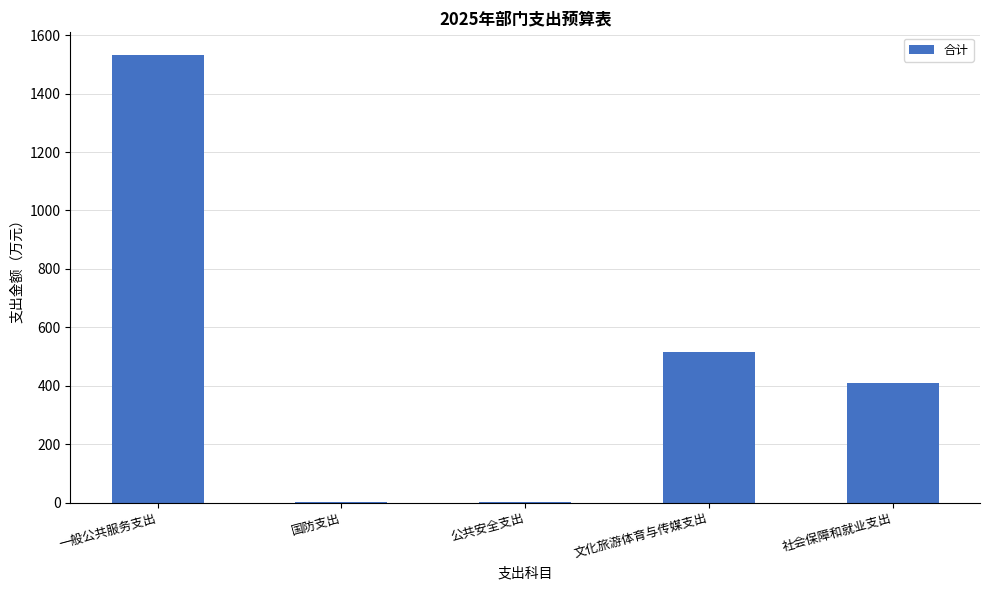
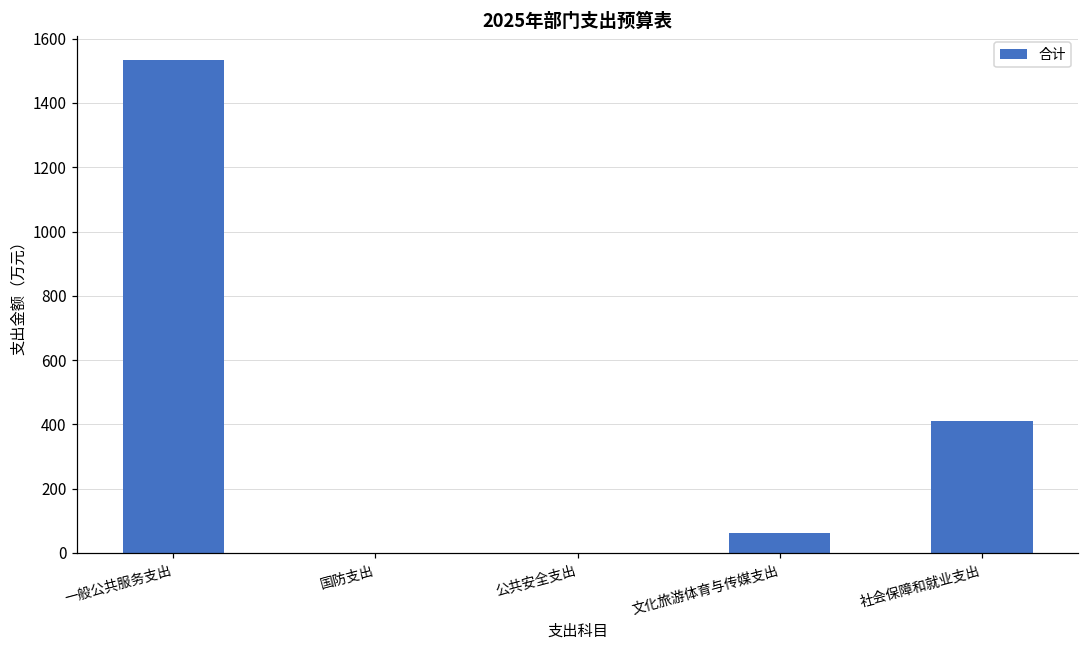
  {
    "一般公共服务支出": 1530,
-   "文化旅游体育与传媒支出": 520,
+   "文化旅游体育与传媒支出": 60,
    "社会保障和就业支出": 410
  }
